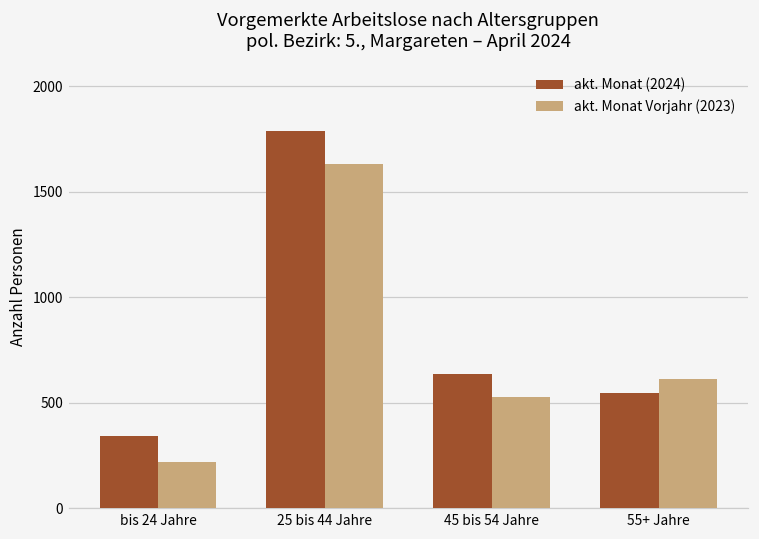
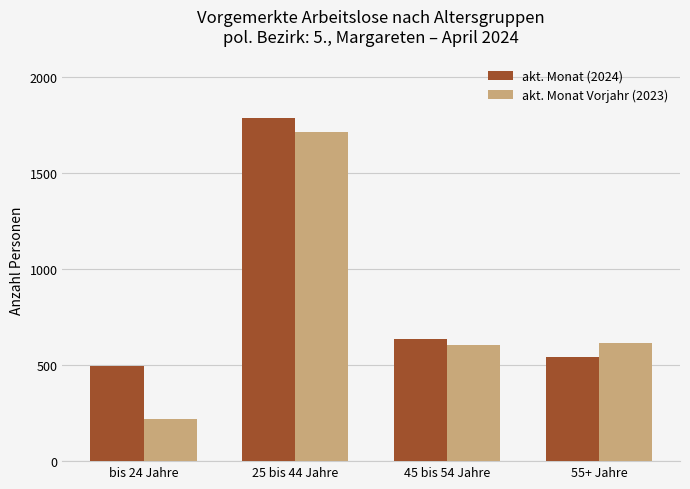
  {
    "akt. Monat (2024)": {
-     "bis 24 Jahre": 340,
+     "bis 24 Jahre": 490,
      "25 bis 44 Jahre": 1790,
      "45 bis 54 Jahre": 640,
      "55+ Jahre": 550
    },
    "akt. Monat Vorjahr (2023)": {
      "bis 24 Jahre": 220,
-     "25 bis 44 Jahre": 1630,
-     "45 bis 54 Jahre": 530,
+     "25 bis 44 Jahre": 1720,
+     "45 bis 54 Jahre": 610,
      "55+ Jahre": 620
    }
  }
